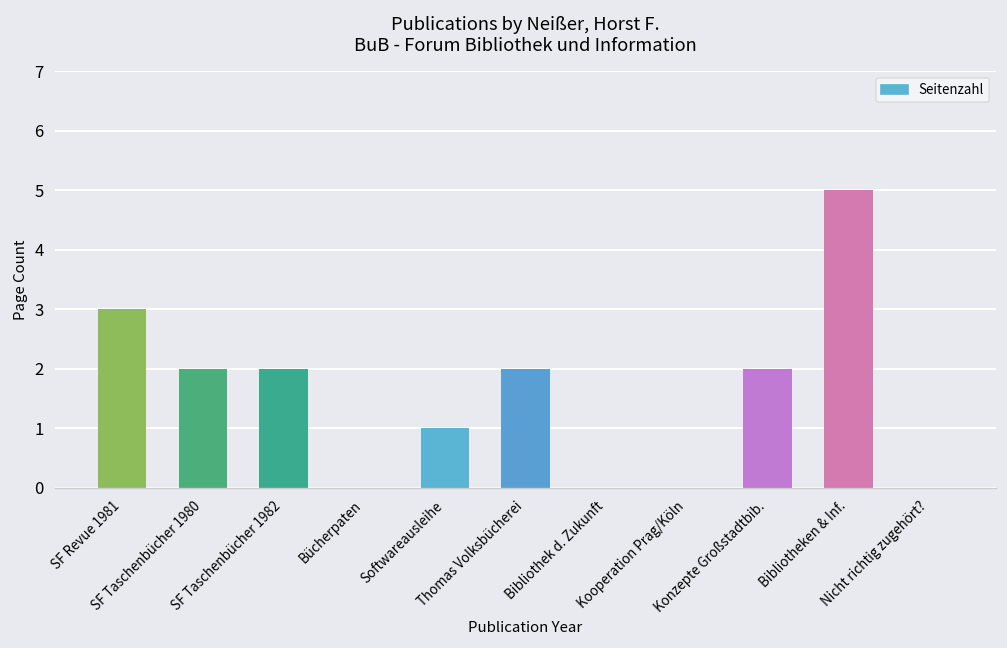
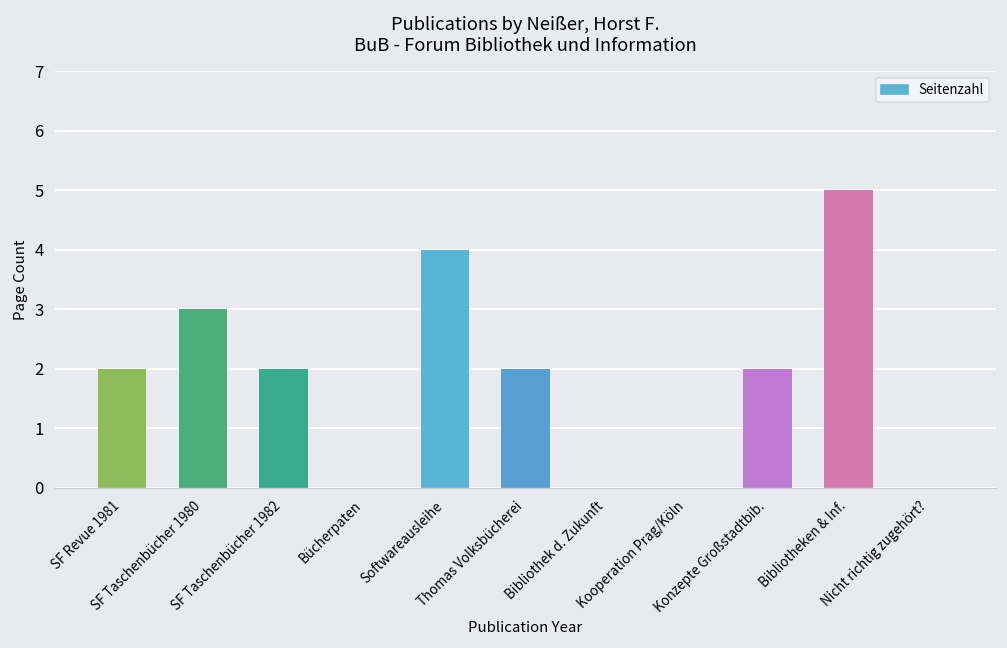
  {
-   "SF Revue 1981": 3,
-   "SF Taschenbücher 1980": 2,
+   "SF Revue 1981": 2,
+   "SF Taschenbücher 1980": 3,
    "SF Taschenbücher 1982": 2,
    "Bücherpaten": 0,
-   "Softwareausleihe": 1,
+   "Softwareausleihe": 4,
    "Thomas Volksbücherei": 2,
    "Bibliothek d. Zukunft": 0,
    "Kooperation Prag/Köln": 0,
    "Konzepte Großstadtbib.": 2,
    "Bibliotheken & Inf.": 5,
    "Nicht richtig zugehört?": 0
  }
